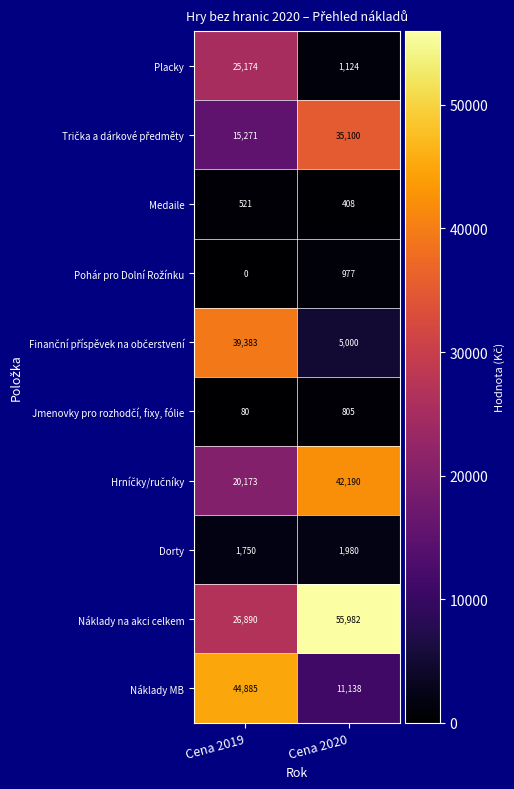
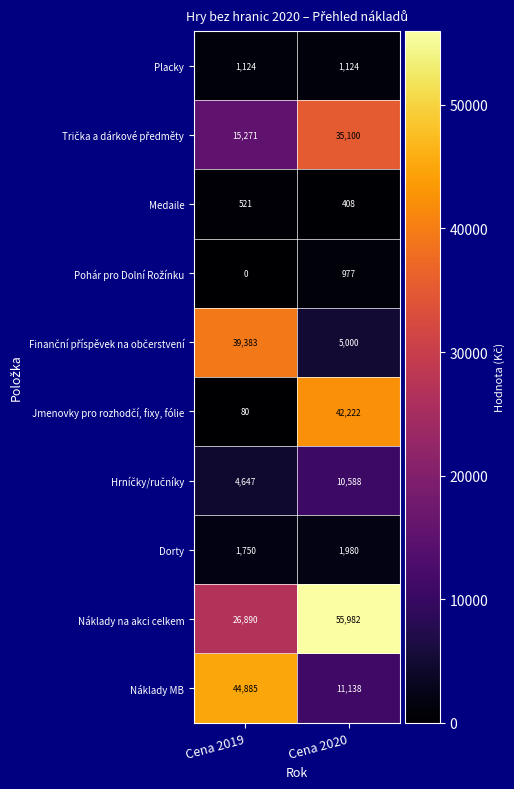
  {
    "Placky": {
-     "Cena 2019": "25,174",
+     "Cena 2019": "1,124",
      "Cena 2020": "1,124"
    },
    "Trička a dárkové předměty": {
      "Cena 2019": "15,271",
      "Cena 2020": "35,100"
    },
    "Medaile": {
      "Cena 2019": "521",
      "Cena 2020": "408"
    },
    "Pohár pro Dolní Rožínku": {
      "Cena 2019": "0",
      "Cena 2020": "977"
    },
    "Finanční příspěvek na občerstvení": {
      "Cena 2019": "39,383",
      "Cena 2020": "5,000"
    },
    "Jmenovky pro rozhodčí, fixy, fólie": {
      "Cena 2019": "80",
-     "Cena 2020": "805"
+     "Cena 2020": "42,222"
    },
    "Hrníčky/ručníky": {
-     "Cena 2019": "20,173",
-     "Cena 2020": "42,190"
+     "Cena 2019": "4,647",
+     "Cena 2020": "10,588"
    },
    "Dorty": {
      "Cena 2019": "1,750",
      "Cena 2020": "1,980"
    },
    "Náklady na akci celkem": {
      "Cena 2019": "26,890",
      "Cena 2020": "55,982"
    },
    "Náklady MB": {
      "Cena 2019": "44,885",
      "Cena 2020": "11,138"
    }
  }
